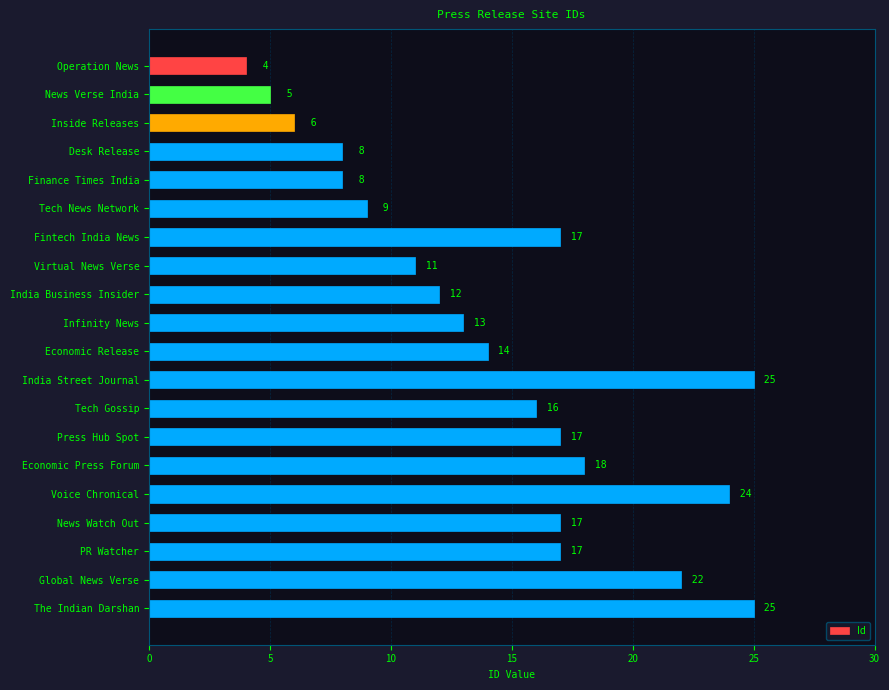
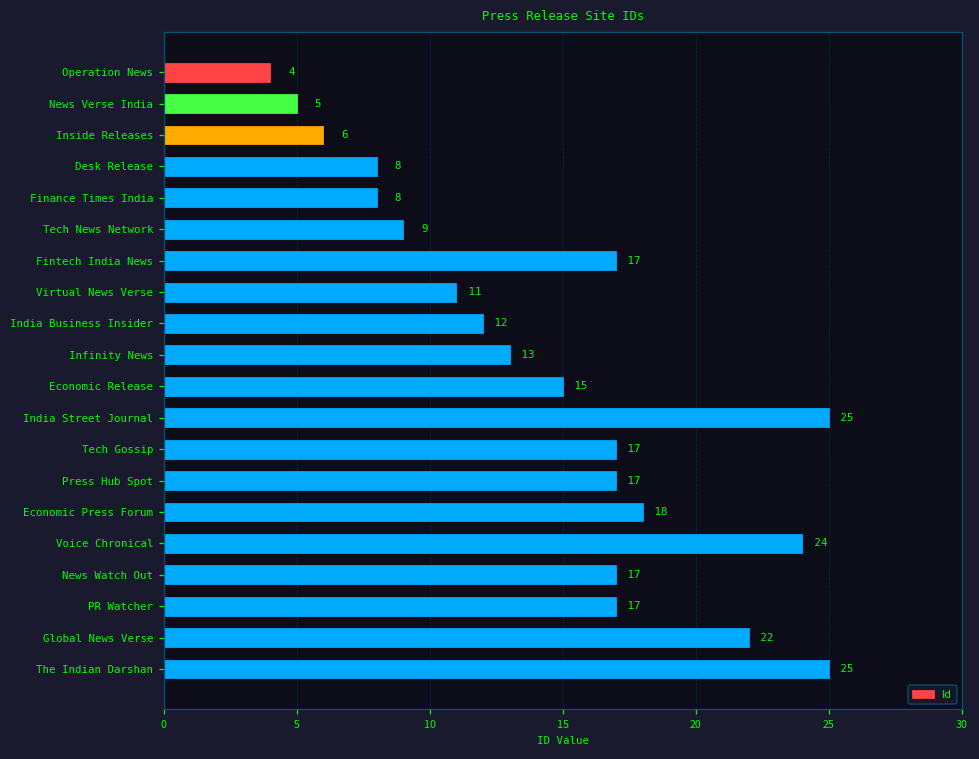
  {
    "Operation News": 4,
    "News Verse India": 5,
    "Inside Releases": 6,
    "Desk Release": 8,
    "Finance Times India": 8,
    "Tech News Network": 9,
    "Fintech India News": 17,
    "Virtual News Verse": 11,
    "India Business Insider": 12,
    "Infinity News": 13,
-   "Economic Release": 14,
+   "Economic Release": 15,
    "India Street Journal": 25,
-   "Tech Gossip": 16,
+   "Tech Gossip": 17,
    "Press Hub Spot": 17,
    "Economic Press Forum": 18,
    "Voice Chronical": 24,
    "News Watch Out": 17,
    "PR Watcher": 17,
    "Global News Verse": 22,
    "The Indian Darshan": 25
  }
